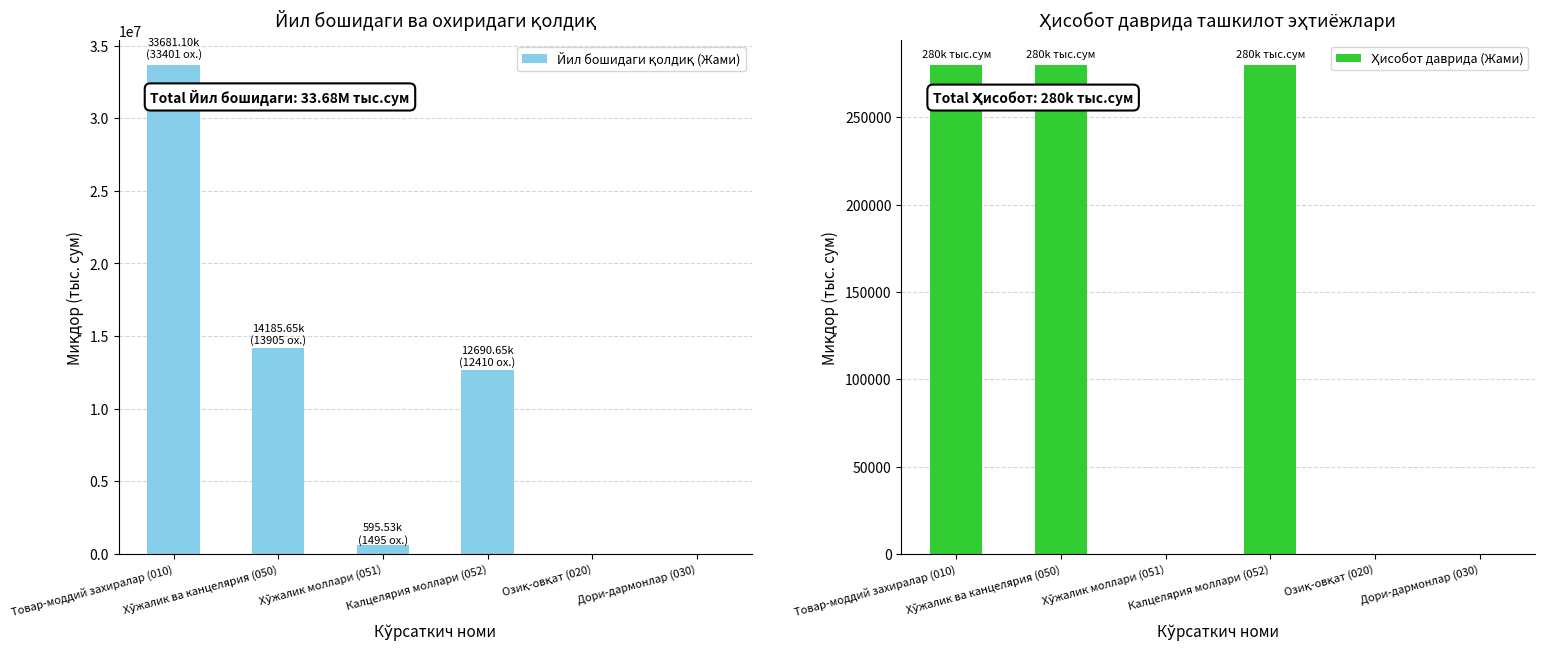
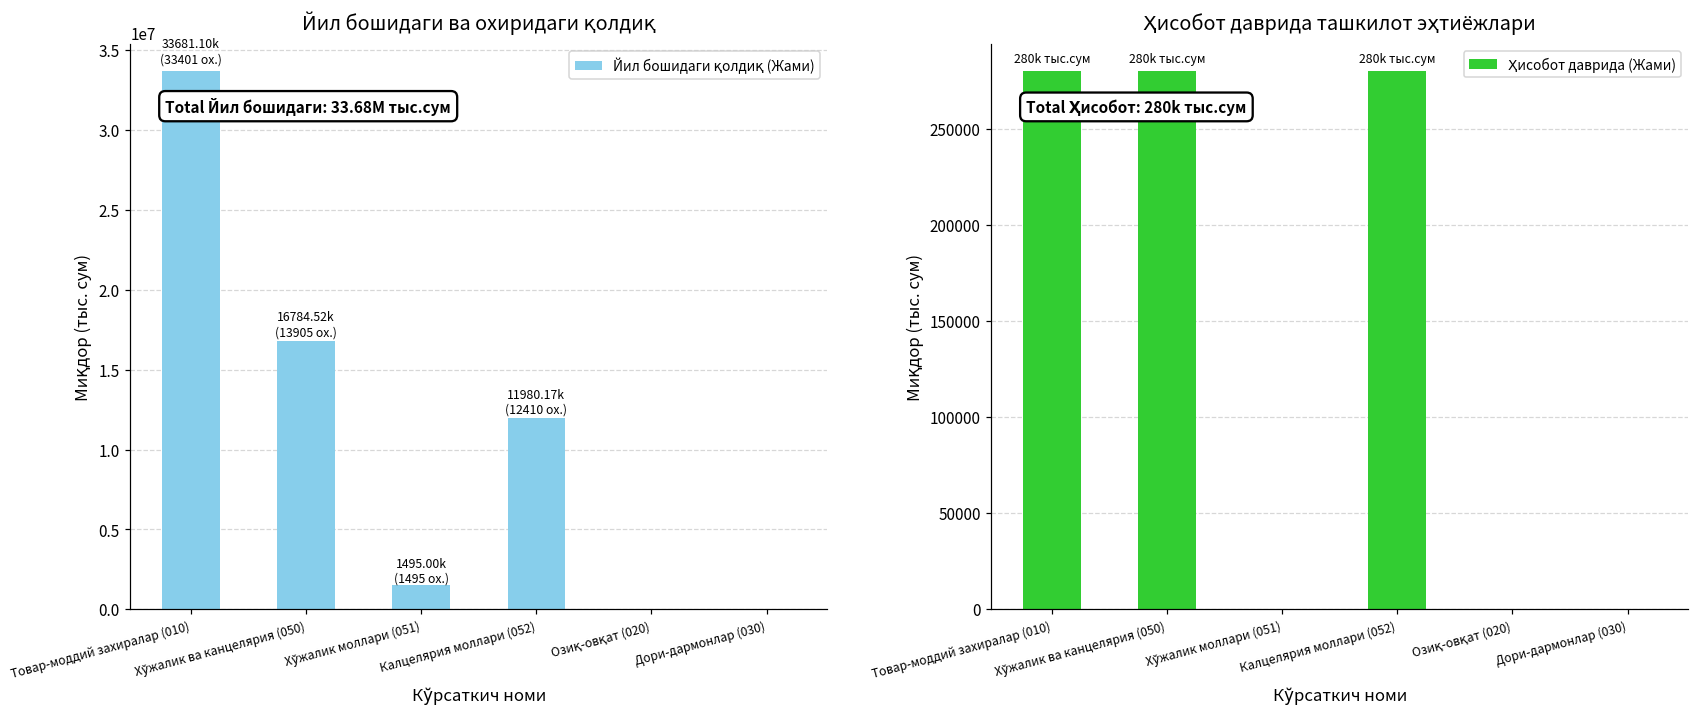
  {
    "Йил бошидаги ва охиридаги қолдиқ": {
      "Товар-моддий захиралар (010)": "33681.10k",
-     "Хўжалик ва канцелярия (050)": "14185.65k",
-     "Хўжалик моллари (051)": "595.53k",
-     "Калцелярия моллари (052)": "12690.65k"
+     "Хўжалик ва канцелярия (050)": "16784.52k",
+     "Хўжалик моллари (051)": "1495.00k",
+     "Калцелярия моллари (052)": "11980.17k"
    },
    "Ҳисобот даврида ташкилот эҳтиёжлари": {
      "Товар-моддий захиралар (010)": "280k",
      "Хўжалик ва канцелярия (050)": "280k",
      "Калцелярия моллари (052)": "280k"
    }
  }
